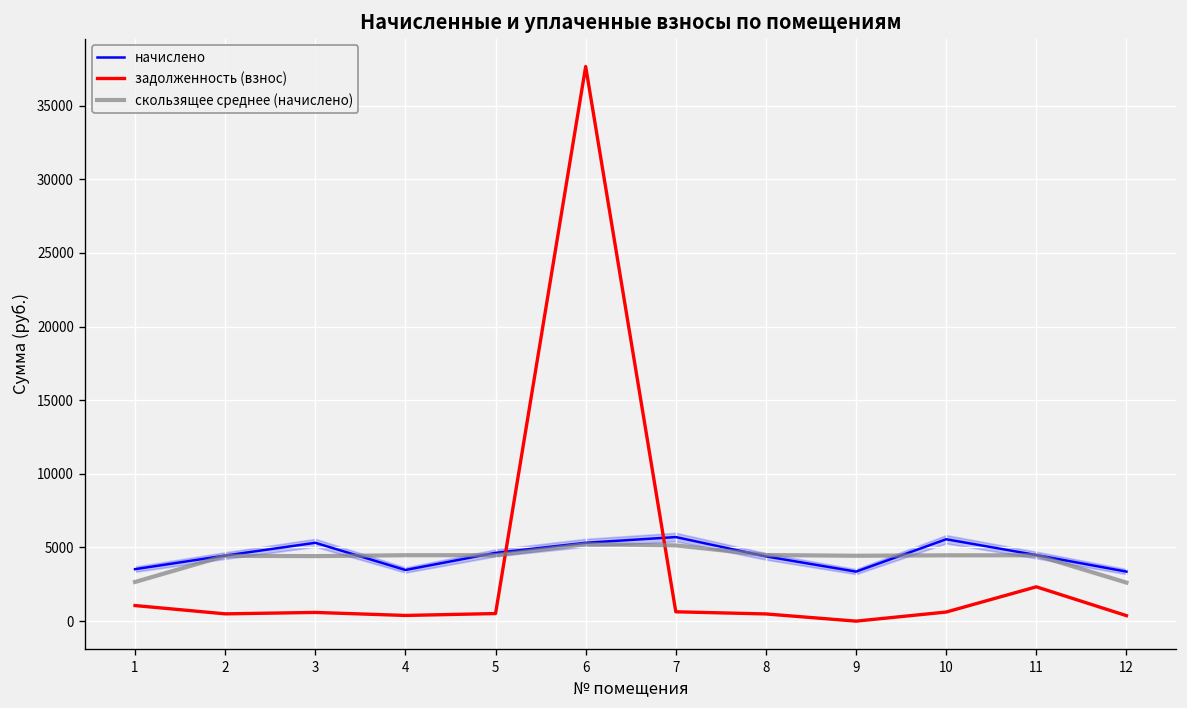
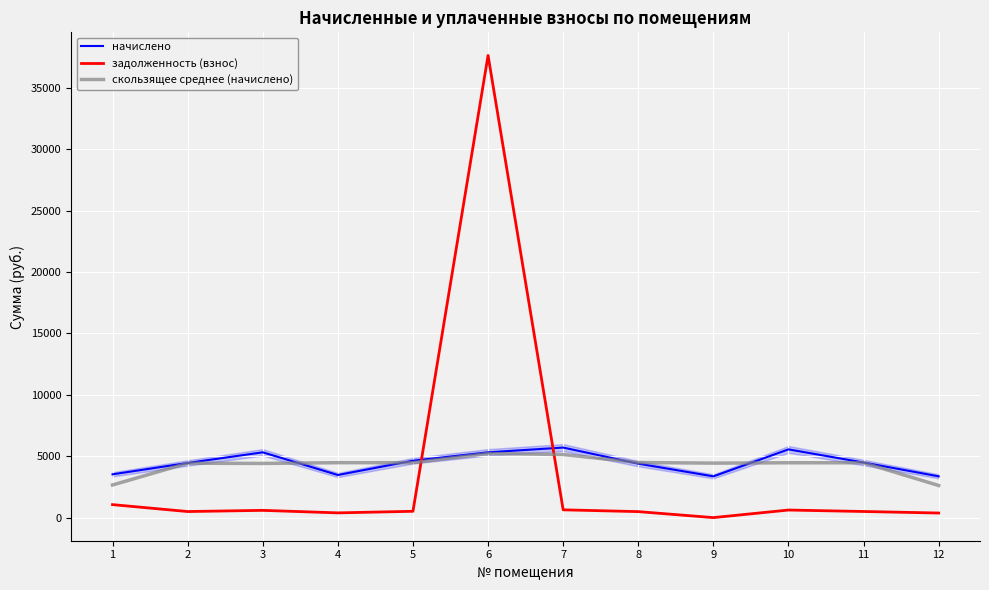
  {
    "задолженность (взнос)": {
      "1": 1100,
      "2": 500,
      "3": 600,
      "4": 400,
      "5": 500,
      "6": 37700,
      "7": 600,
      "8": 500,
      "9": 0,
      "10": 600,
-     "11": 2300,
+     "11": 500,
      "12": 400
    },
    "скользящее среднее (начислено)": {
      "1": 2700,
      "3": 4400,
      "4": 4500,
      "7": 5100,
      "9": 4400,
      "10": 4500,
      "12": 2600
    }
  }
